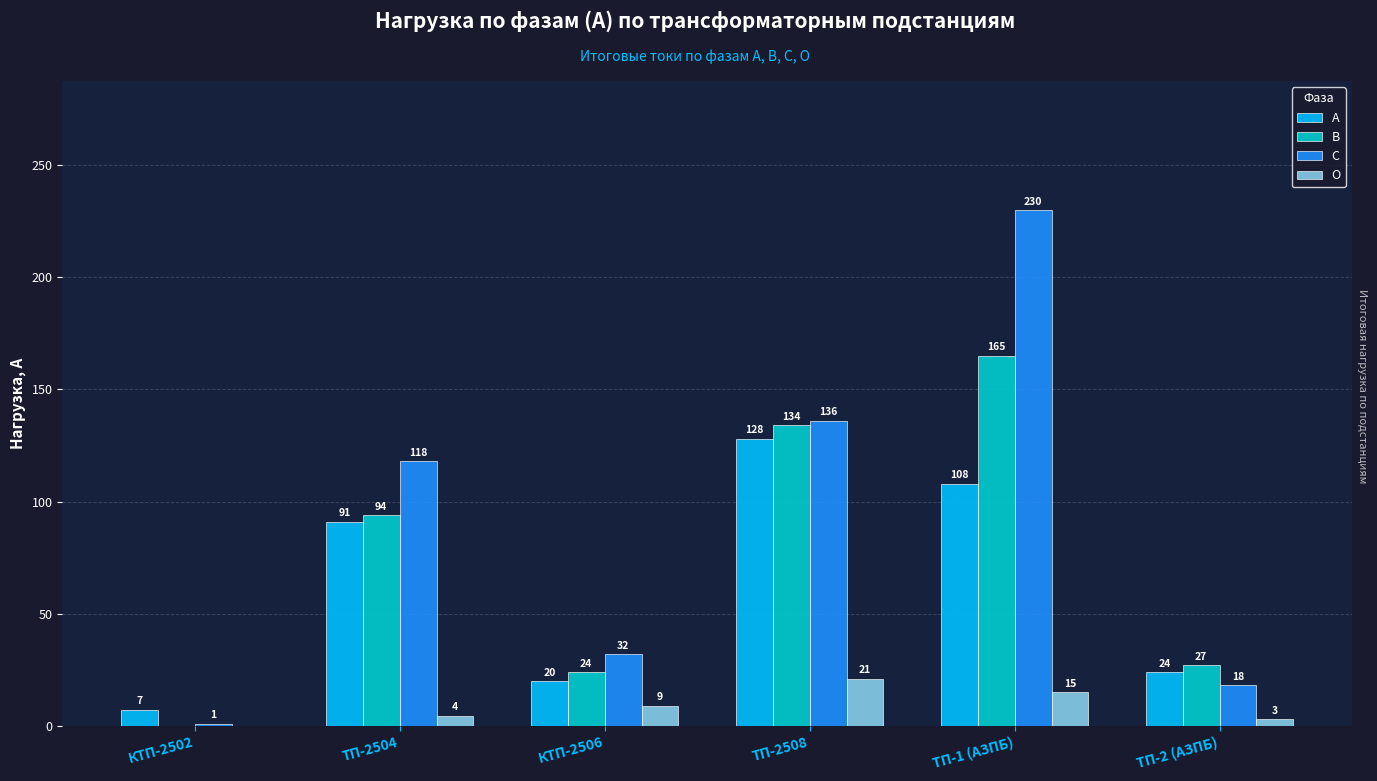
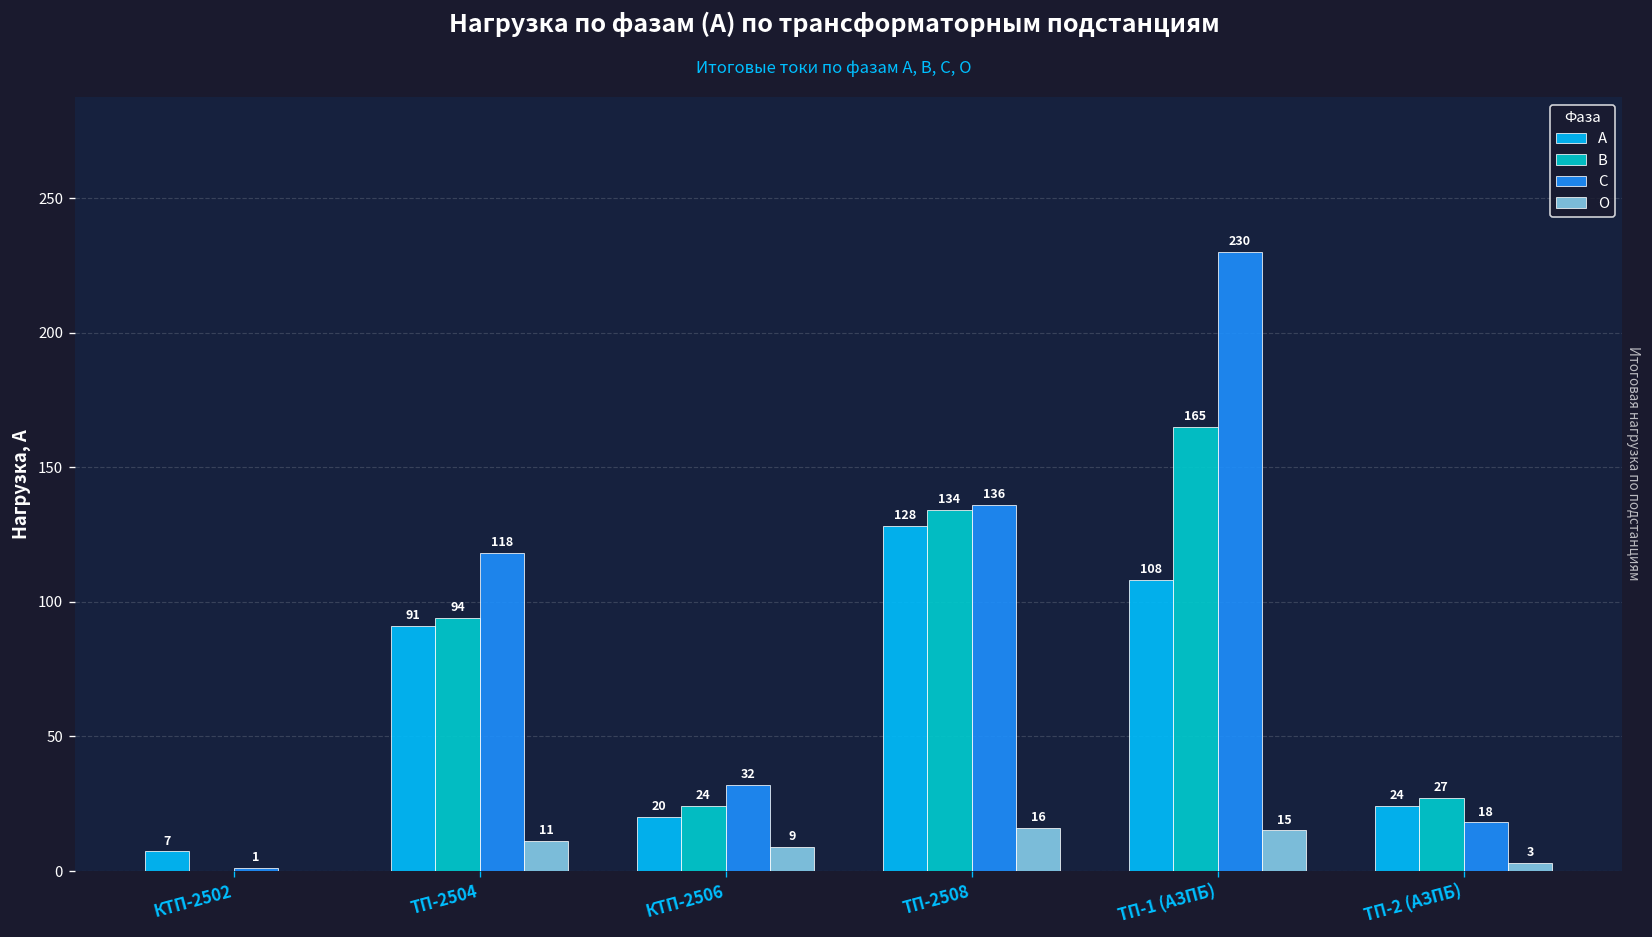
  {
    "О": {
-     "ТП-2504": 4,
+     "ТП-2504": 11,
      "КТП-2506": 9,
-     "ТП-2508": 21,
+     "ТП-2508": 16,
      "ТП-1 (АЗПБ)": 15,
      "ТП-2 (АЗПБ)": 3
    }
  }
